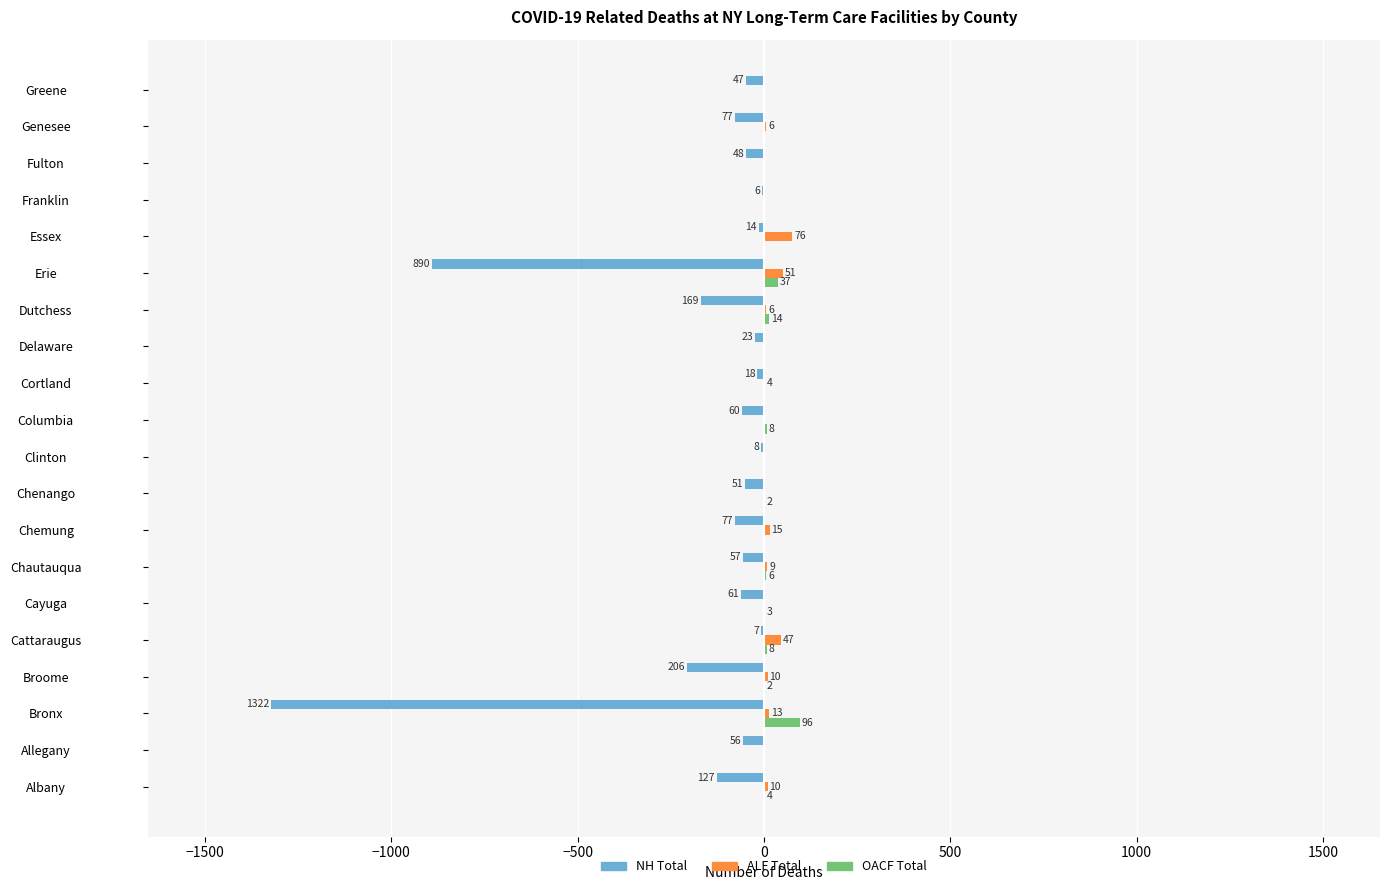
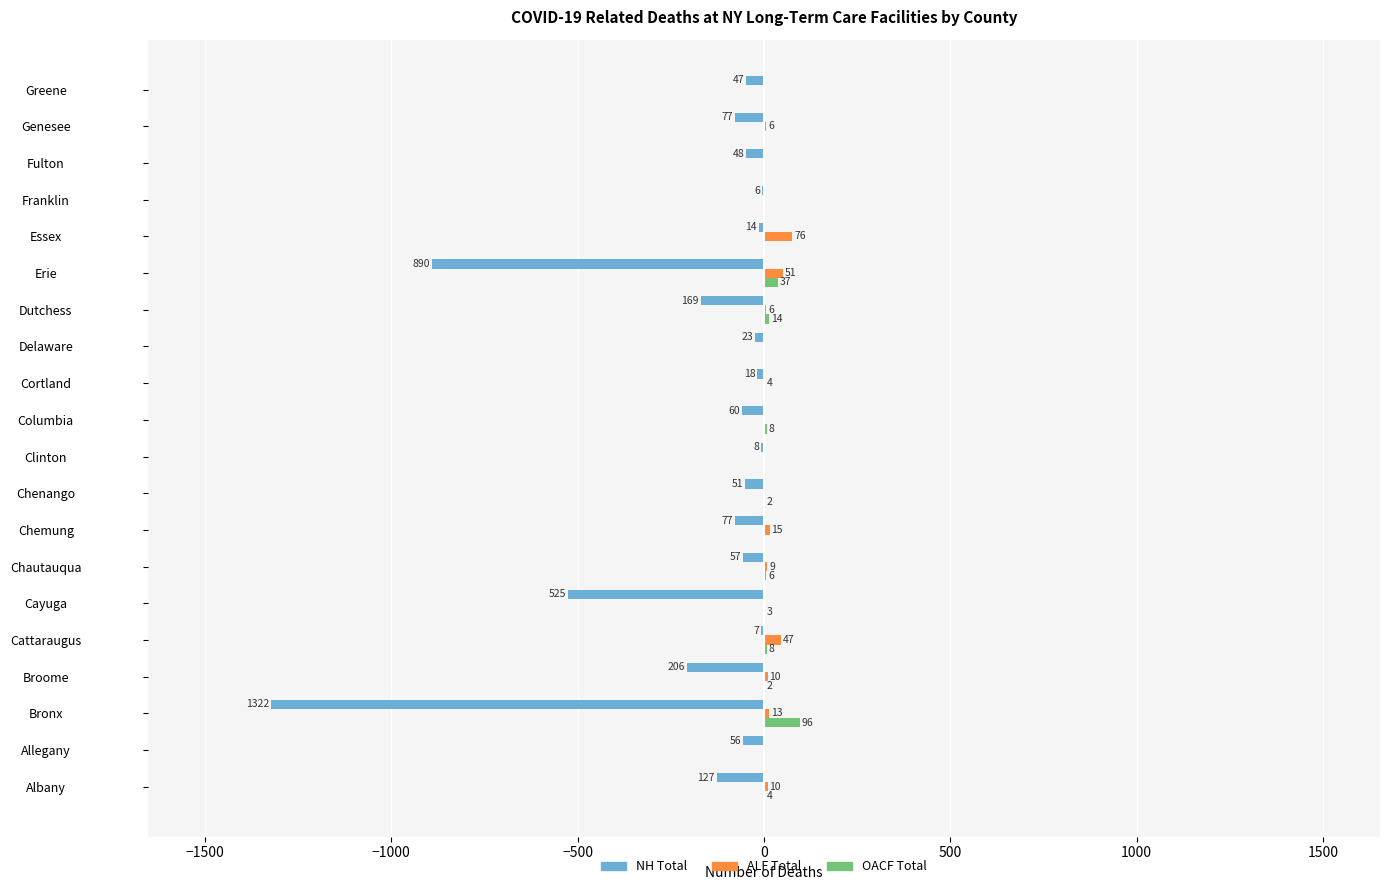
  {
    "NH Total": {
-     "Cayuga": 61
+     "Cayuga": 525
    },
    "ALF Total": {
      "Genesee": 6,
      "Essex": 76,
      "Erie": 51,
      "Dutchess": 6,
      "Cortland": 4,
      "Chemung": 15,
      "Chautauqua": 9,
      "Cattaraugus": 47,
      "Broome": 10,
      "Bronx": 13,
      "Albany": 10
    },
    "OACF Total": {
      "Erie": 37,
      "Dutchess": 14,
      "Columbia": 8,
      "Chenango": 2,
      "Chautauqua": 6,
      "Cayuga": 3,
      "Cattaraugus": 8,
      "Broome": 2,
      "Bronx": 96,
      "Albany": 4
    }
  }
